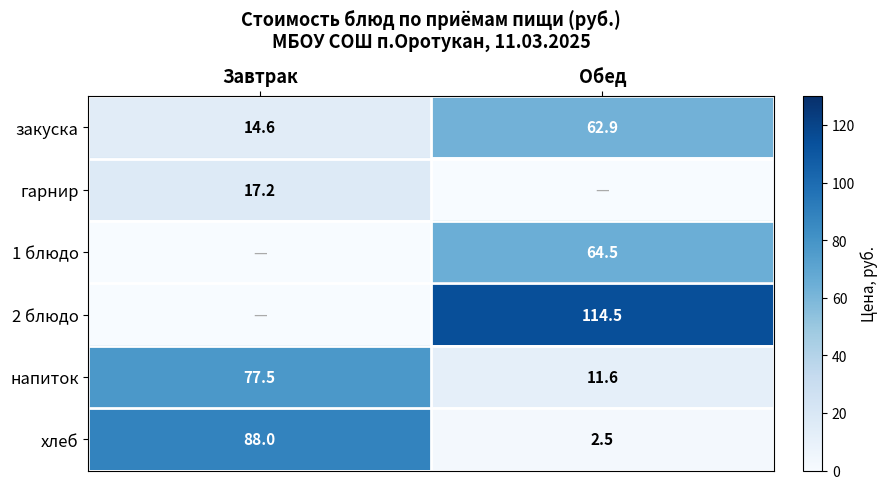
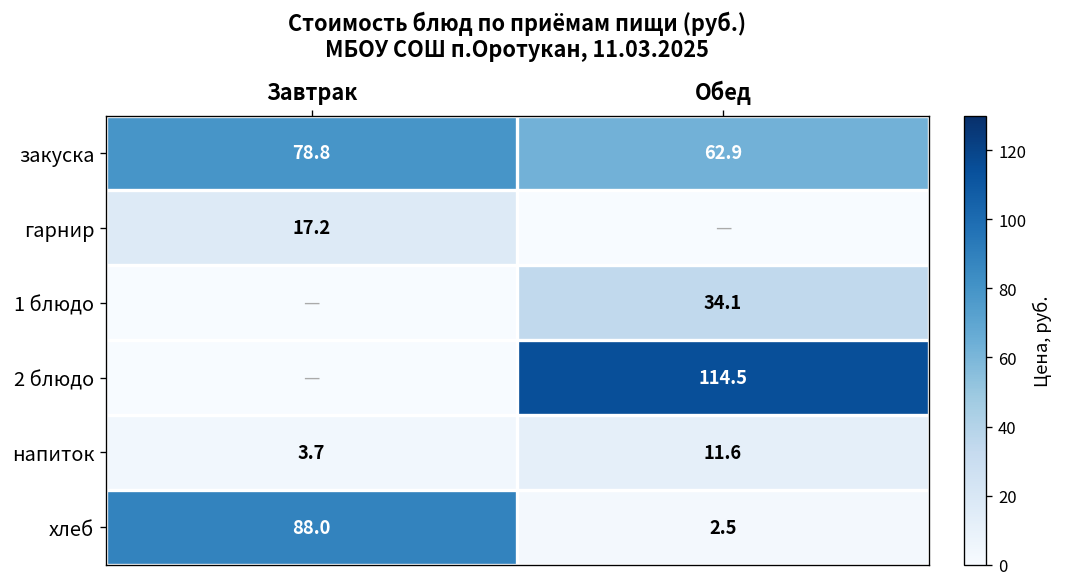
  {
    "закуска": {
-     "Завтрак": 14.6,
+     "Завтрак": 78.8,
      "Обед": 62.9
    },
    "гарнир": {
      "Завтрак": 17.2
    },
    "1 блюдо": {
-     "Обед": 64.5
+     "Обед": 34.1
    },
    "2 блюдо": {
      "Обед": 114.5
    },
    "напиток": {
-     "Завтрак": 77.5,
+     "Завтрак": 3.7,
      "Обед": 11.6
    },
    "хлеб": {
      "Завтрак": 88.0,
      "Обед": 2.5
    }
  }
